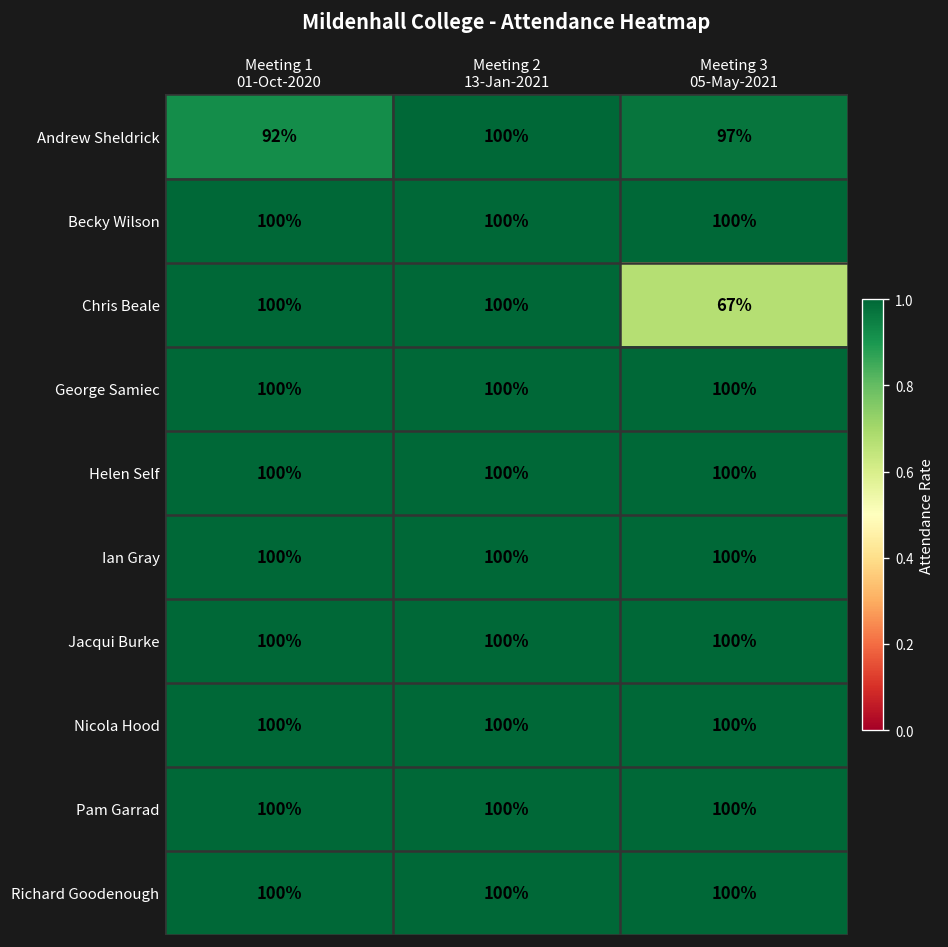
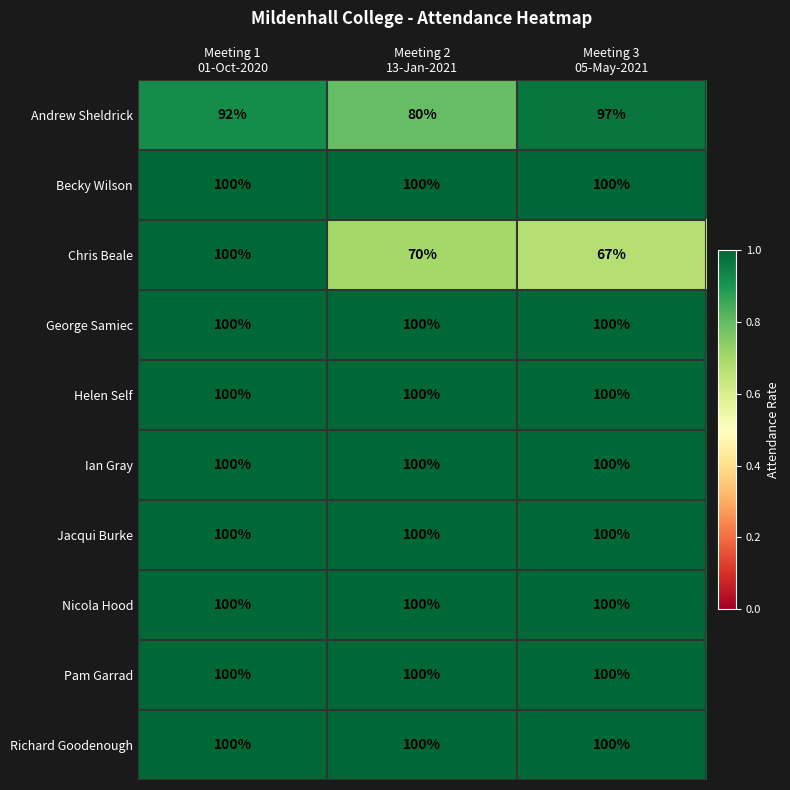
  {
    "Andrew Sheldrick": {
      "Meeting 1 01-Oct-2020": "92%",
-     "Meeting 2 13-Jan-2021": "100%",
+     "Meeting 2 13-Jan-2021": "80%",
      "Meeting 3 05-May-2021": "97%"
    },
    "Becky Wilson": {
      "Meeting 1 01-Oct-2020": "100%",
      "Meeting 2 13-Jan-2021": "100%",
      "Meeting 3 05-May-2021": "100%"
    },
    "Chris Beale": {
      "Meeting 1 01-Oct-2020": "100%",
-     "Meeting 2 13-Jan-2021": "100%",
+     "Meeting 2 13-Jan-2021": "70%",
      "Meeting 3 05-May-2021": "67%"
    },
    "George Samiec": {
      "Meeting 1 01-Oct-2020": "100%",
      "Meeting 2 13-Jan-2021": "100%",
      "Meeting 3 05-May-2021": "100%"
    },
    "Helen Self": {
      "Meeting 1 01-Oct-2020": "100%",
      "Meeting 2 13-Jan-2021": "100%",
      "Meeting 3 05-May-2021": "100%"
    },
    "Ian Gray": {
      "Meeting 1 01-Oct-2020": "100%",
      "Meeting 2 13-Jan-2021": "100%",
      "Meeting 3 05-May-2021": "100%"
    },
    "Jacqui Burke": {
      "Meeting 1 01-Oct-2020": "100%",
      "Meeting 2 13-Jan-2021": "100%",
      "Meeting 3 05-May-2021": "100%"
    },
    "Nicola Hood": {
      "Meeting 1 01-Oct-2020": "100%",
      "Meeting 2 13-Jan-2021": "100%",
      "Meeting 3 05-May-2021": "100%"
    },
    "Pam Garrad": {
      "Meeting 1 01-Oct-2020": "100%",
      "Meeting 2 13-Jan-2021": "100%",
      "Meeting 3 05-May-2021": "100%"
    },
    "Richard Goodenough": {
      "Meeting 1 01-Oct-2020": "100%",
      "Meeting 2 13-Jan-2021": "100%",
      "Meeting 3 05-May-2021": "100%"
    }
  }
